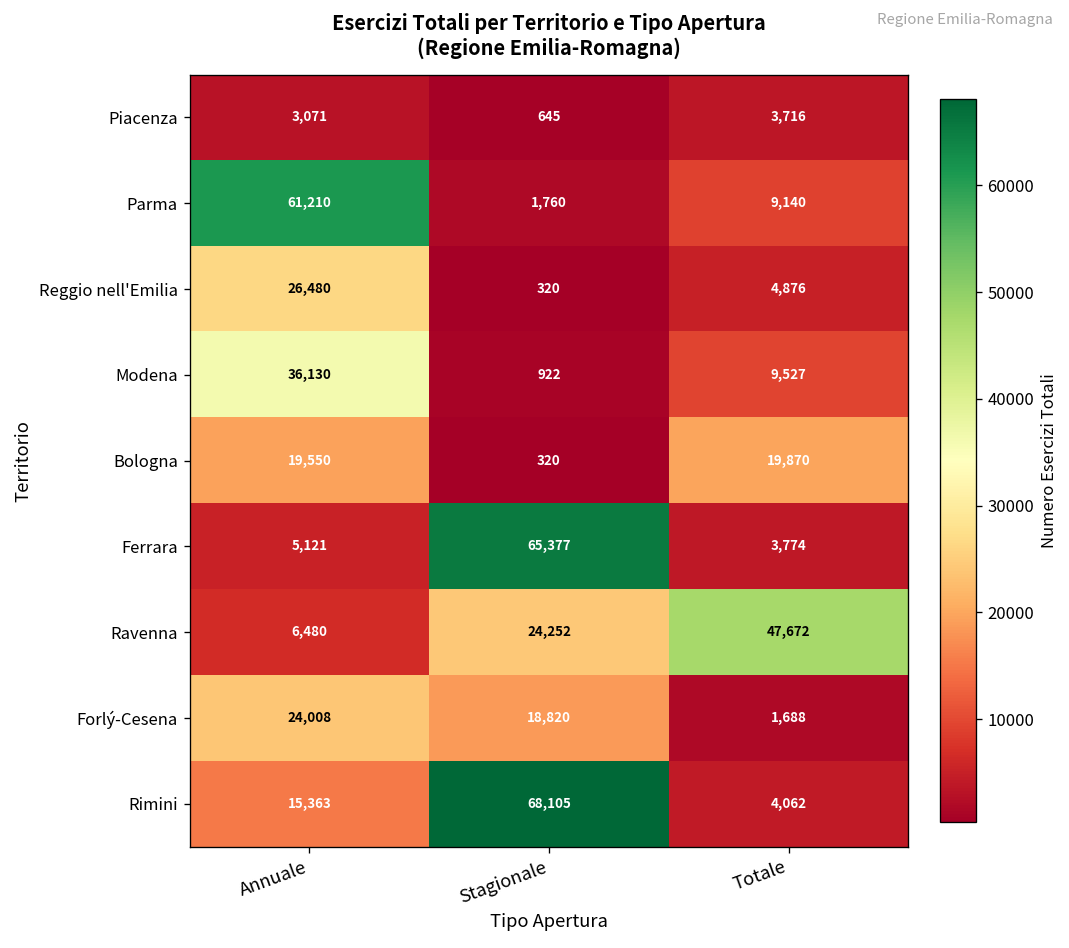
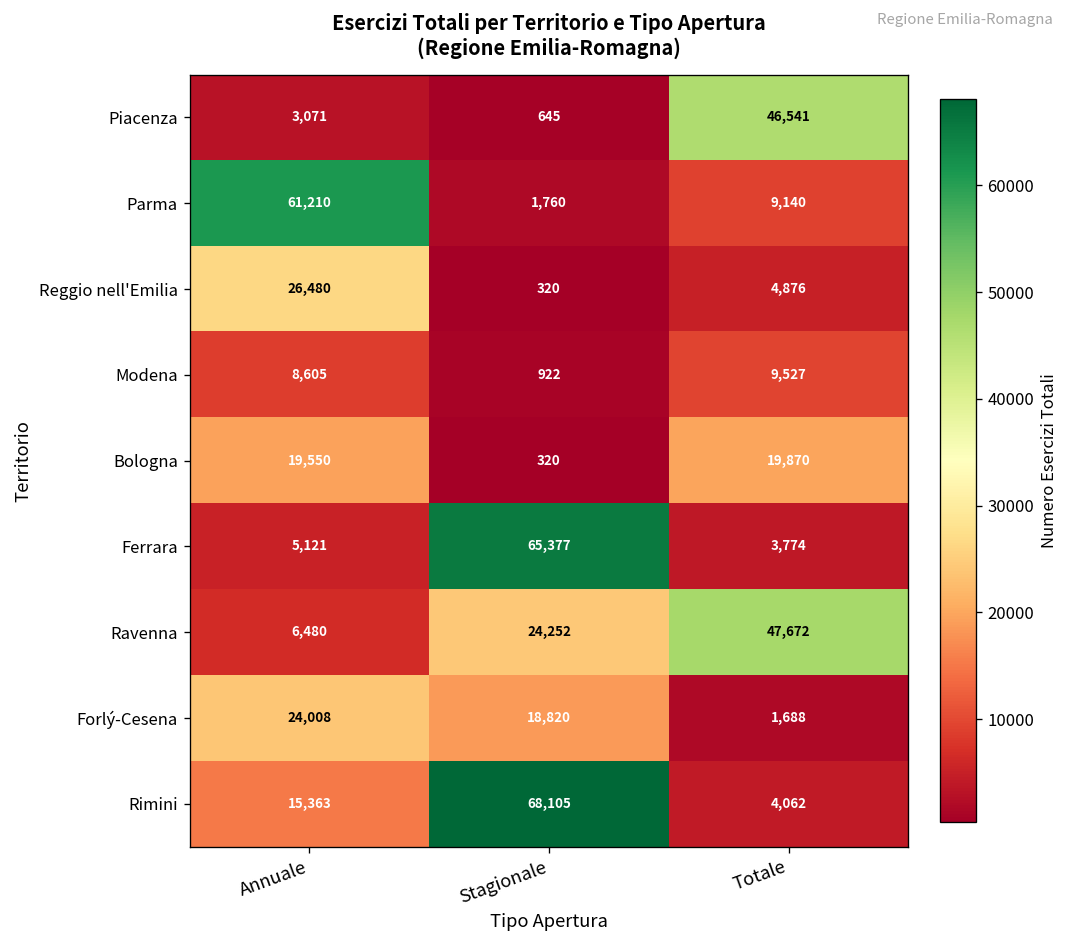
  {
    "Piacenza": {
      "Annuale": "3,071",
      "Stagionale": "645",
-     "Totale": "3,716"
+     "Totale": "46,541"
    },
    "Parma": {
      "Annuale": "61,210",
      "Stagionale": "1,760",
      "Totale": "9,140"
    },
    "Reggio nell'Emilia": {
      "Annuale": "26,480",
      "Stagionale": "320",
      "Totale": "4,876"
    },
    "Modena": {
-     "Annuale": "36,130",
+     "Annuale": "8,605",
      "Stagionale": "922",
      "Totale": "9,527"
    },
    "Bologna": {
      "Annuale": "19,550",
      "Stagionale": "320",
      "Totale": "19,870"
    },
    "Ferrara": {
      "Annuale": "5,121",
      "Stagionale": "65,377",
      "Totale": "3,774"
    },
    "Ravenna": {
      "Annuale": "6,480",
      "Stagionale": "24,252",
      "Totale": "47,672"
    },
    "Forlý-Cesena": {
      "Annuale": "24,008",
      "Stagionale": "18,820",
      "Totale": "1,688"
    },
    "Rimini": {
      "Annuale": "15,363",
      "Stagionale": "68,105",
      "Totale": "4,062"
    }
  }
